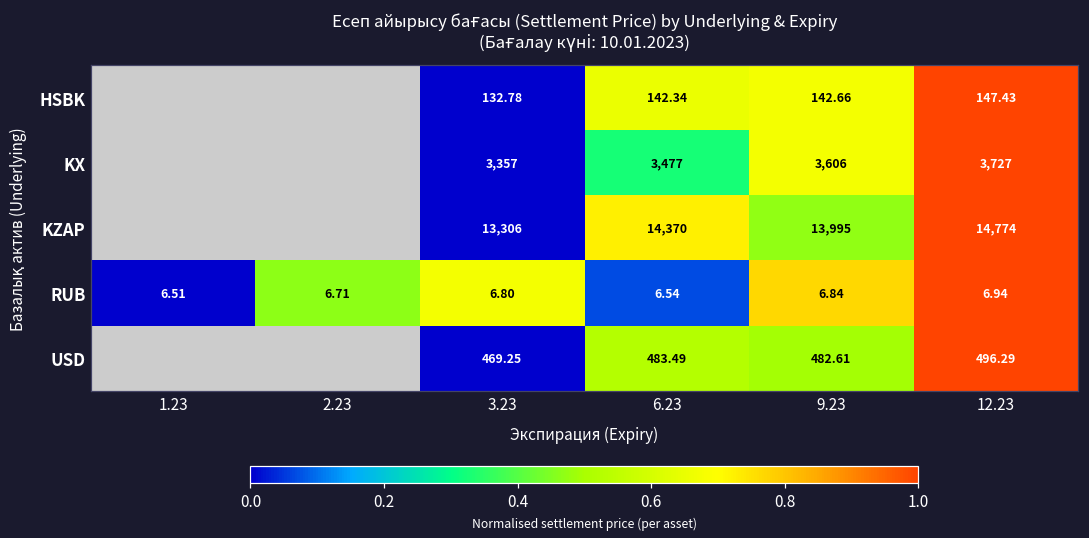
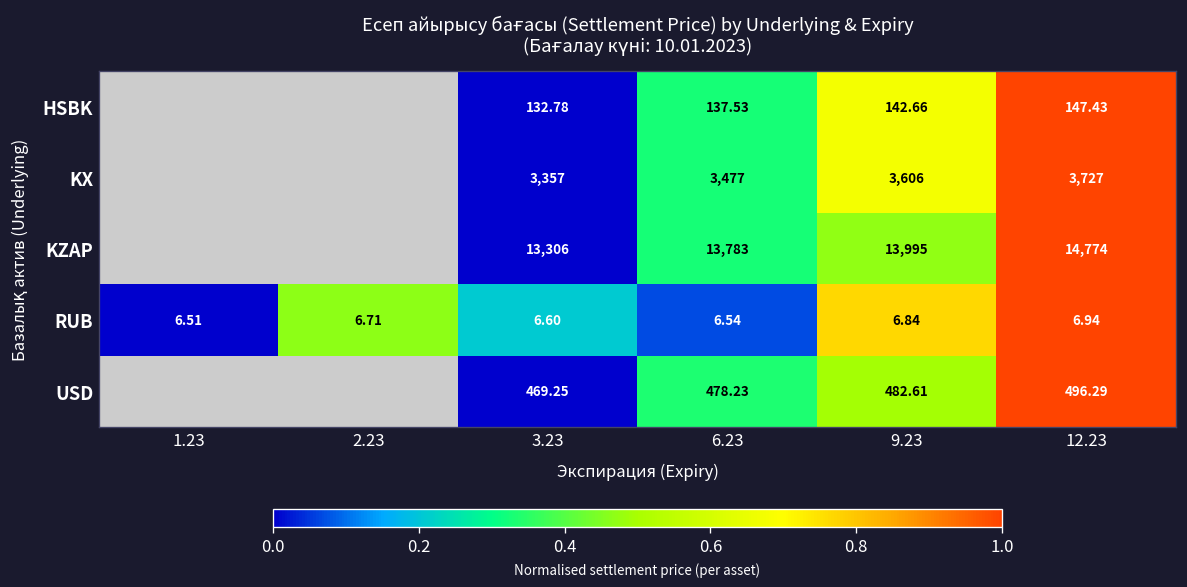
  {
    "HSBK": {
      "3.23": "132.78",
-     "6.23": "142.34",
+     "6.23": "137.53",
      "9.23": "142.66",
      "12.23": "147.43"
    },
    "KX": {
      "3.23": "3,357",
      "6.23": "3,477",
      "9.23": "3,606",
      "12.23": "3,727"
    },
    "KZAP": {
      "3.23": "13,306",
-     "6.23": "14,370",
+     "6.23": "13,783",
      "9.23": "13,995",
      "12.23": "14,774"
    },
    "RUB": {
      "1.23": "6.51",
      "2.23": "6.71",
-     "3.23": "6.80",
+     "3.23": "6.60",
      "6.23": "6.54",
      "9.23": "6.84",
      "12.23": "6.94"
    },
    "USD": {
      "3.23": "469.25",
-     "6.23": "483.49",
+     "6.23": "478.23",
      "9.23": "482.61",
      "12.23": "496.29"
    }
  }
